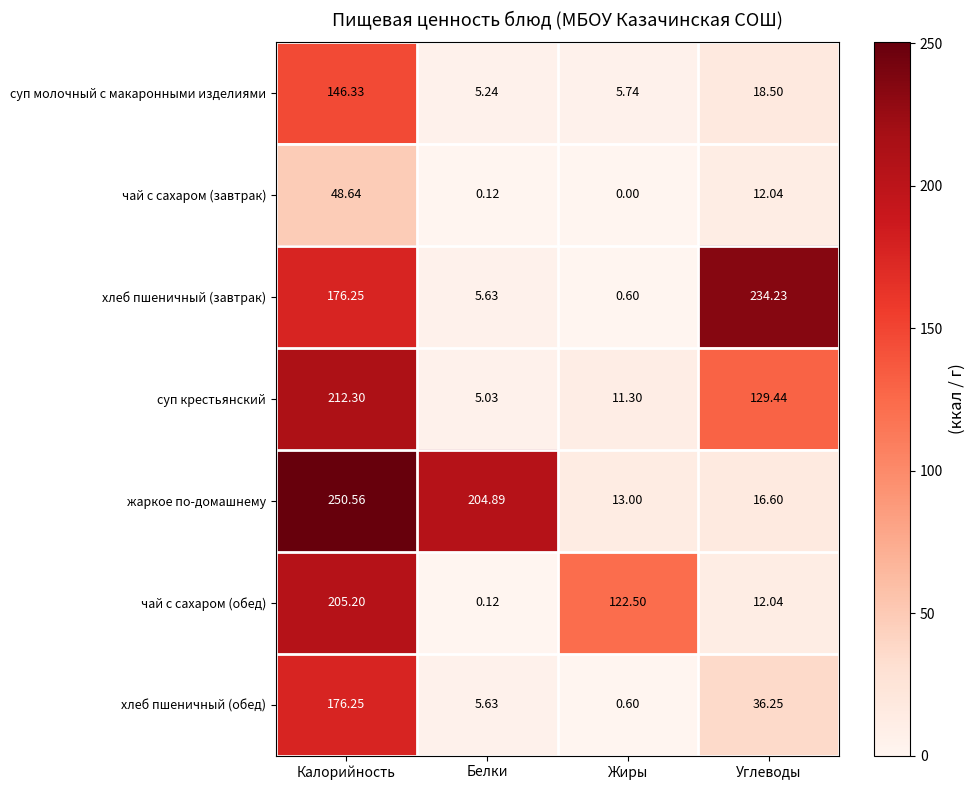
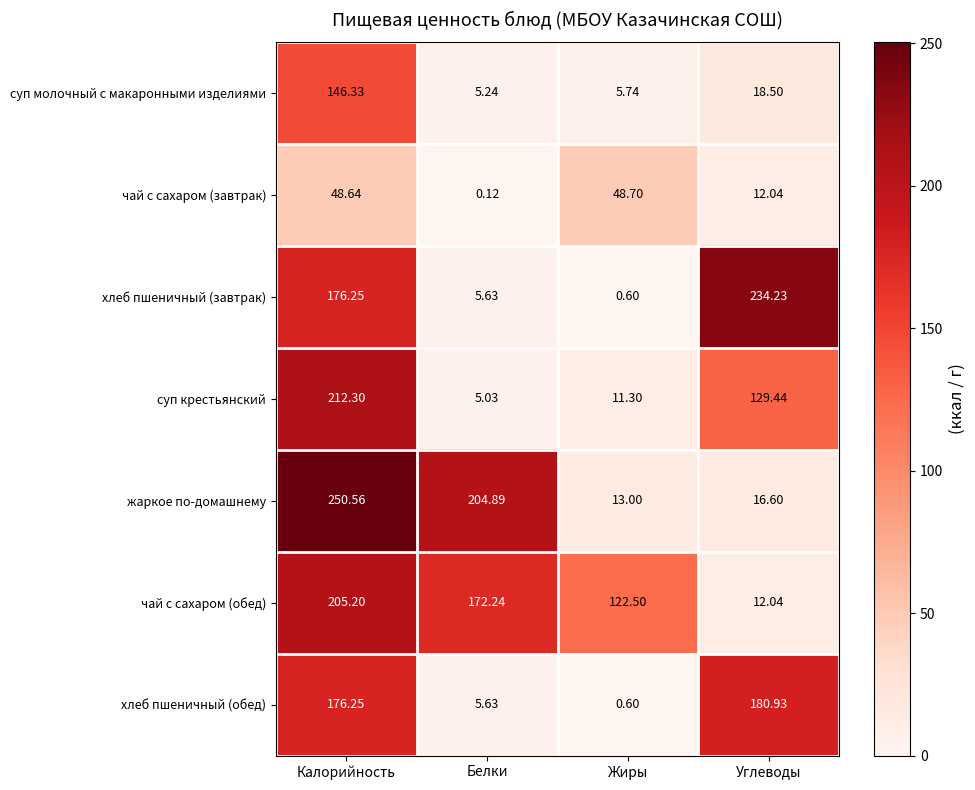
  {
    "суп молочный с макаронными изделиями": {
      "Калорийность": 146.33,
      "Белки": 5.24,
      "Жиры": 5.74,
      "Углеводы": 18.50
    },
    "чай с сахаром (завтрак)": {
      "Калорийность": 48.64,
      "Белки": 0.12,
-     "Жиры": 0.00,
+     "Жиры": 48.70,
      "Углеводы": 12.04
    },
    "хлеб пшеничный (завтрак)": {
      "Калорийность": 176.25,
      "Белки": 5.63,
      "Жиры": 0.60,
      "Углеводы": 234.23
    },
    "суп крестьянский": {
      "Калорийность": 212.30,
      "Белки": 5.03,
      "Жиры": 11.30,
      "Углеводы": 129.44
    },
    "жаркое по-домашнему": {
      "Калорийность": 250.56,
      "Белки": 204.89,
      "Жиры": 13.00,
      "Углеводы": 16.60
    },
    "чай с сахаром (обед)": {
      "Калорийность": 205.20,
-     "Белки": 0.12,
+     "Белки": 172.24,
      "Жиры": 122.50,
      "Углеводы": 12.04
    },
    "хлеб пшеничный (обед)": {
      "Калорийность": 176.25,
      "Белки": 5.63,
      "Жиры": 0.60,
-     "Углеводы": 36.25
+     "Углеводы": 180.93
    }
  }
